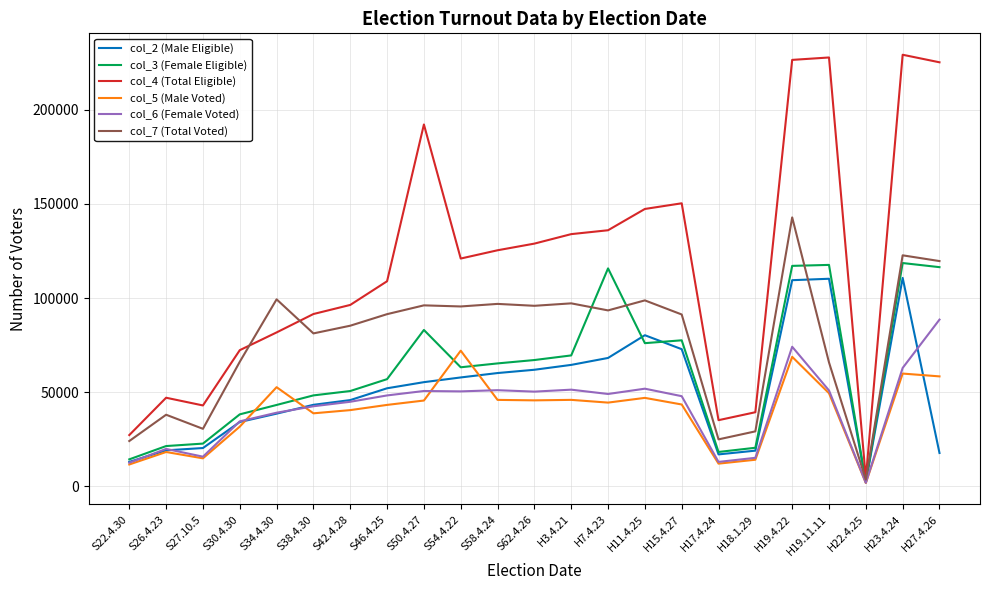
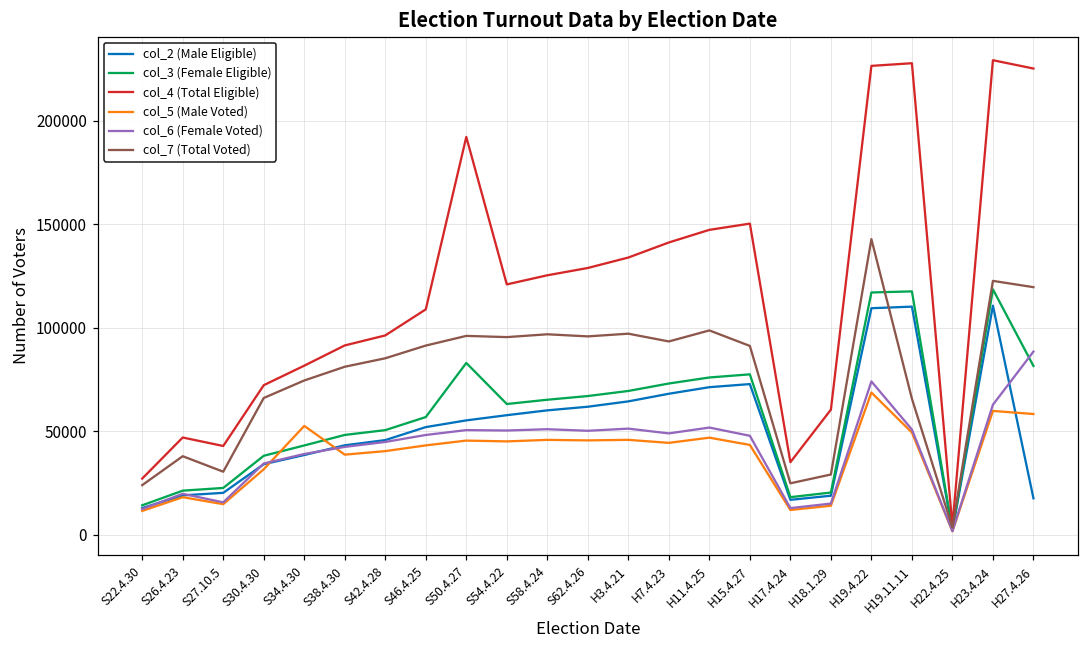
  {
    "col_2 (Male Eligible)": {
      "S27.10.5": 20000,
      "S46.4.25": 52000,
      "S50.4.27": 55000,
      "S54.4.22": 58000,
      "S58.4.24": 60000,
      "S62.4.26": 62000,
      "H3.4.21": 64000,
      "H7.4.23": 68000,
-     "H11.4.25": 80000,
+     "H11.4.25": 71000,
      "H15.4.27": 73000,
      "H18.1.29": 19000,
      "H19.4.22": 109000,
      "H19.11.11": 110000,
      "H23.4.24": 111000,
      "H27.4.26": 18000
    },
    "col_3 (Female Eligible)": {
      "S26.4.23": 21000,
      "S27.10.5": 23000,
      "S30.4.30": 38000,
      "S34.4.30": 43000,
      "S38.4.30": 48000,
      "S42.4.28": 51000,
      "S46.4.25": 57000,
      "S50.4.27": 83000,
      "S54.4.22": 63000,
      "S58.4.24": 65000,
      "S62.4.26": 67000,
      "H3.4.21": 70000,
-     "H7.4.23": 116000,
+     "H7.4.23": 73000,
      "H11.4.25": 76000,
      "H15.4.27": 78000,
      "H18.1.29": 20000,
      "H19.4.22": 117000,
      "H19.11.11": 118000,
      "H23.4.24": 119000,
-     "H27.4.26": 116000
+     "H27.4.26": 82000
    },
    "col_4 (Total Eligible)": {
      "S22.4.30": 27000,
      "S26.4.23": 47000,
      "S27.10.5": 43000,
      "S30.4.30": 72000,
      "S34.4.30": 82000,
      "S38.4.30": 92000,
      "S42.4.28": 96000,
      "S46.4.25": 109000,
      "S50.4.27": 192000,
      "S54.4.22": 121000,
      "S58.4.24": 125000,
      "S62.4.26": 129000,
      "H3.4.21": 134000,
-     "H7.4.23": 136000,
+     "H7.4.23": 141000,
      "H11.4.25": 147000,
      "H15.4.27": 150000,
      "H17.4.24": 35000,
-     "H18.1.29": 39000,
+     "H18.1.29": 60000,
      "H19.4.22": 227000,
      "H19.11.11": 228000,
      "H23.4.24": 229000,
      "H27.4.26": 225000
    },
    "col_5 (Male Voted)": {
      "S30.4.30": 32000,
      "S34.4.30": 53000,
      "S38.4.30": 39000,
      "S42.4.28": 40000,
      "S46.4.25": 43000,
      "S50.4.27": 46000,
-     "S54.4.22": 72000,
+     "S54.4.22": 45000,
      "S58.4.24": 46000,
      "S62.4.26": 46000,
      "H3.4.21": 46000,
      "H7.4.23": 44000,
      "H11.4.25": 47000,
      "H15.4.27": 43000,
      "H19.4.22": 69000,
      "H19.11.11": 49000,
      "H23.4.24": 60000,
      "H27.4.26": 58000
    },
    "col_6 (Female Voted)": {
      "S46.4.25": 48000,
      "S50.4.27": 51000,
      "S54.4.22": 50000,
      "S58.4.24": 51000,
      "S62.4.26": 50000,
      "H3.4.21": 51000,
      "H7.4.23": 49000,
      "H11.4.25": 52000,
      "H15.4.27": 48000,
      "H19.4.22": 74000,
      "H19.11.11": 51000,
      "H23.4.24": 63000,
      "H27.4.26": 89000
    },
    "col_7 (Total Voted)": {
      "S22.4.30": 24000,
      "S26.4.23": 38000,
      "S27.10.5": 30000,
      "S30.4.30": 66000,
-     "S34.4.30": 99000,
+     "S34.4.30": 75000,
      "S38.4.30": 81000,
      "S42.4.28": 85000,
      "S46.4.25": 91000,
      "S50.4.27": 96000,
      "S54.4.22": 96000,
      "S58.4.24": 97000,
      "S62.4.26": 96000,
      "H3.4.21": 97000,
      "H7.4.23": 93000,
      "H11.4.25": 99000,
      "H15.4.27": 91000,
      "H17.4.24": 25000,
      "H18.1.29": 29000,
      "H19.4.22": 143000,
      "H19.11.11": 66000,
      "H23.4.24": 123000,
      "H27.4.26": 120000
    }
  }
